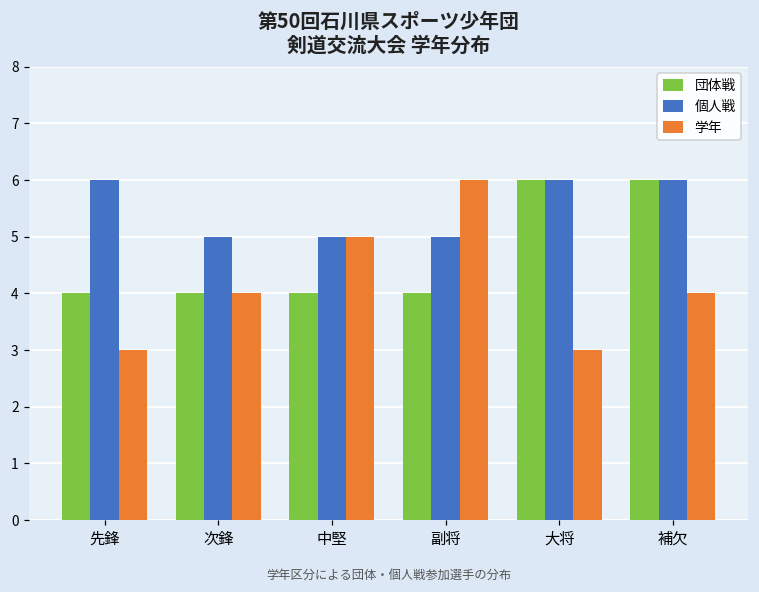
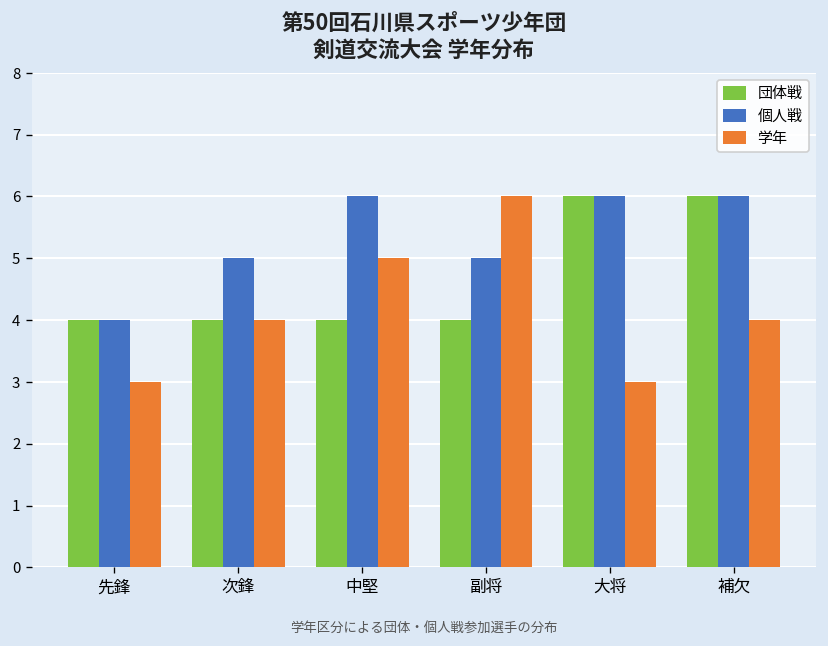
  {
    "団体戦": {
      "先鋒": 4,
      "次鋒": 4,
      "中堅": 4,
      "副将": 4,
      "大将": 6,
      "補欠": 6
    },
    "個人戦": {
-     "先鋒": 6,
+     "先鋒": 4,
      "次鋒": 5,
-     "中堅": 5,
+     "中堅": 6,
      "副将": 5,
      "大将": 6,
      "補欠": 6
    },
    "学年": {
      "先鋒": 3,
      "次鋒": 4,
      "中堅": 5,
      "副将": 6,
      "大将": 3,
      "補欠": 4
    }
  }
